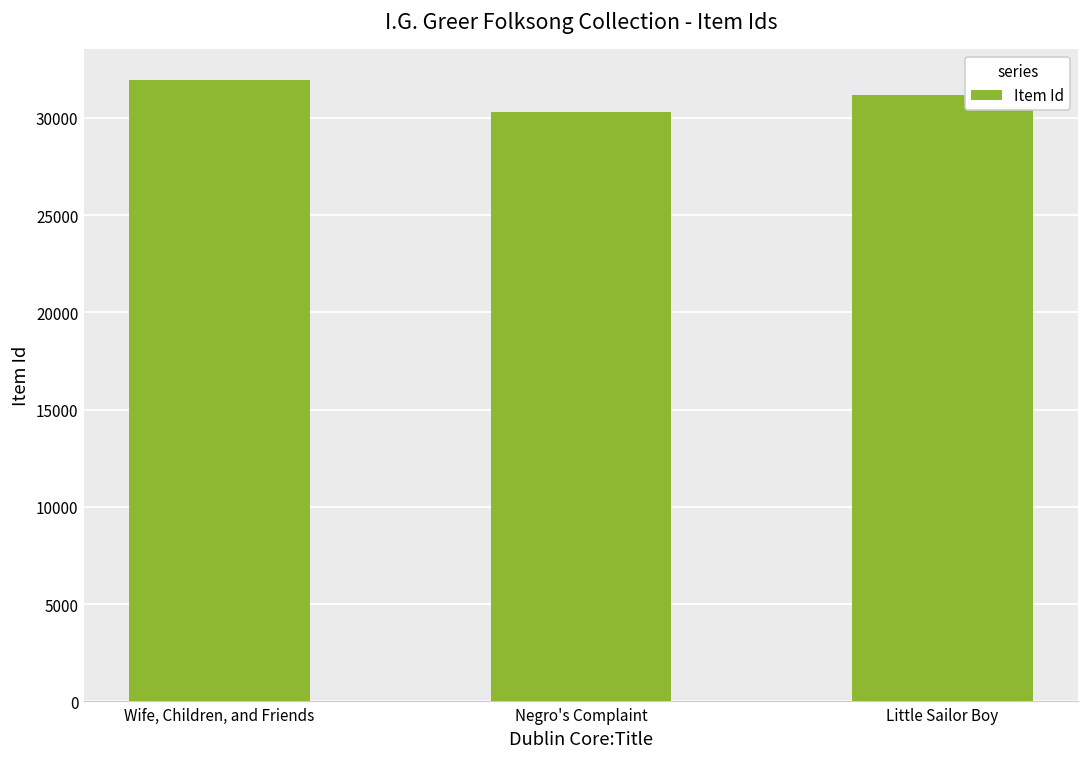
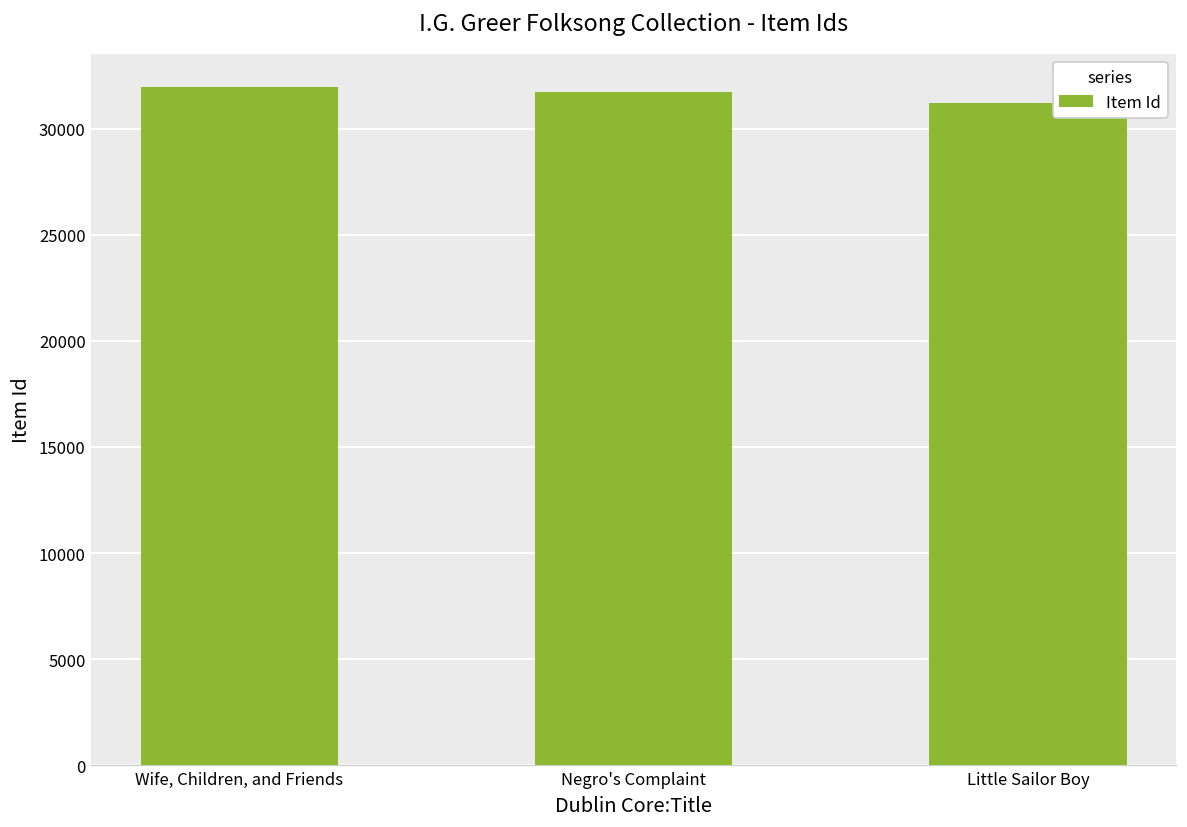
  {
    "Wife, Children, and Friends": 31900,
-   "Negro's Complaint": 30300,
+   "Negro's Complaint": 31700,
    "Little Sailor Boy": 31200
  }
